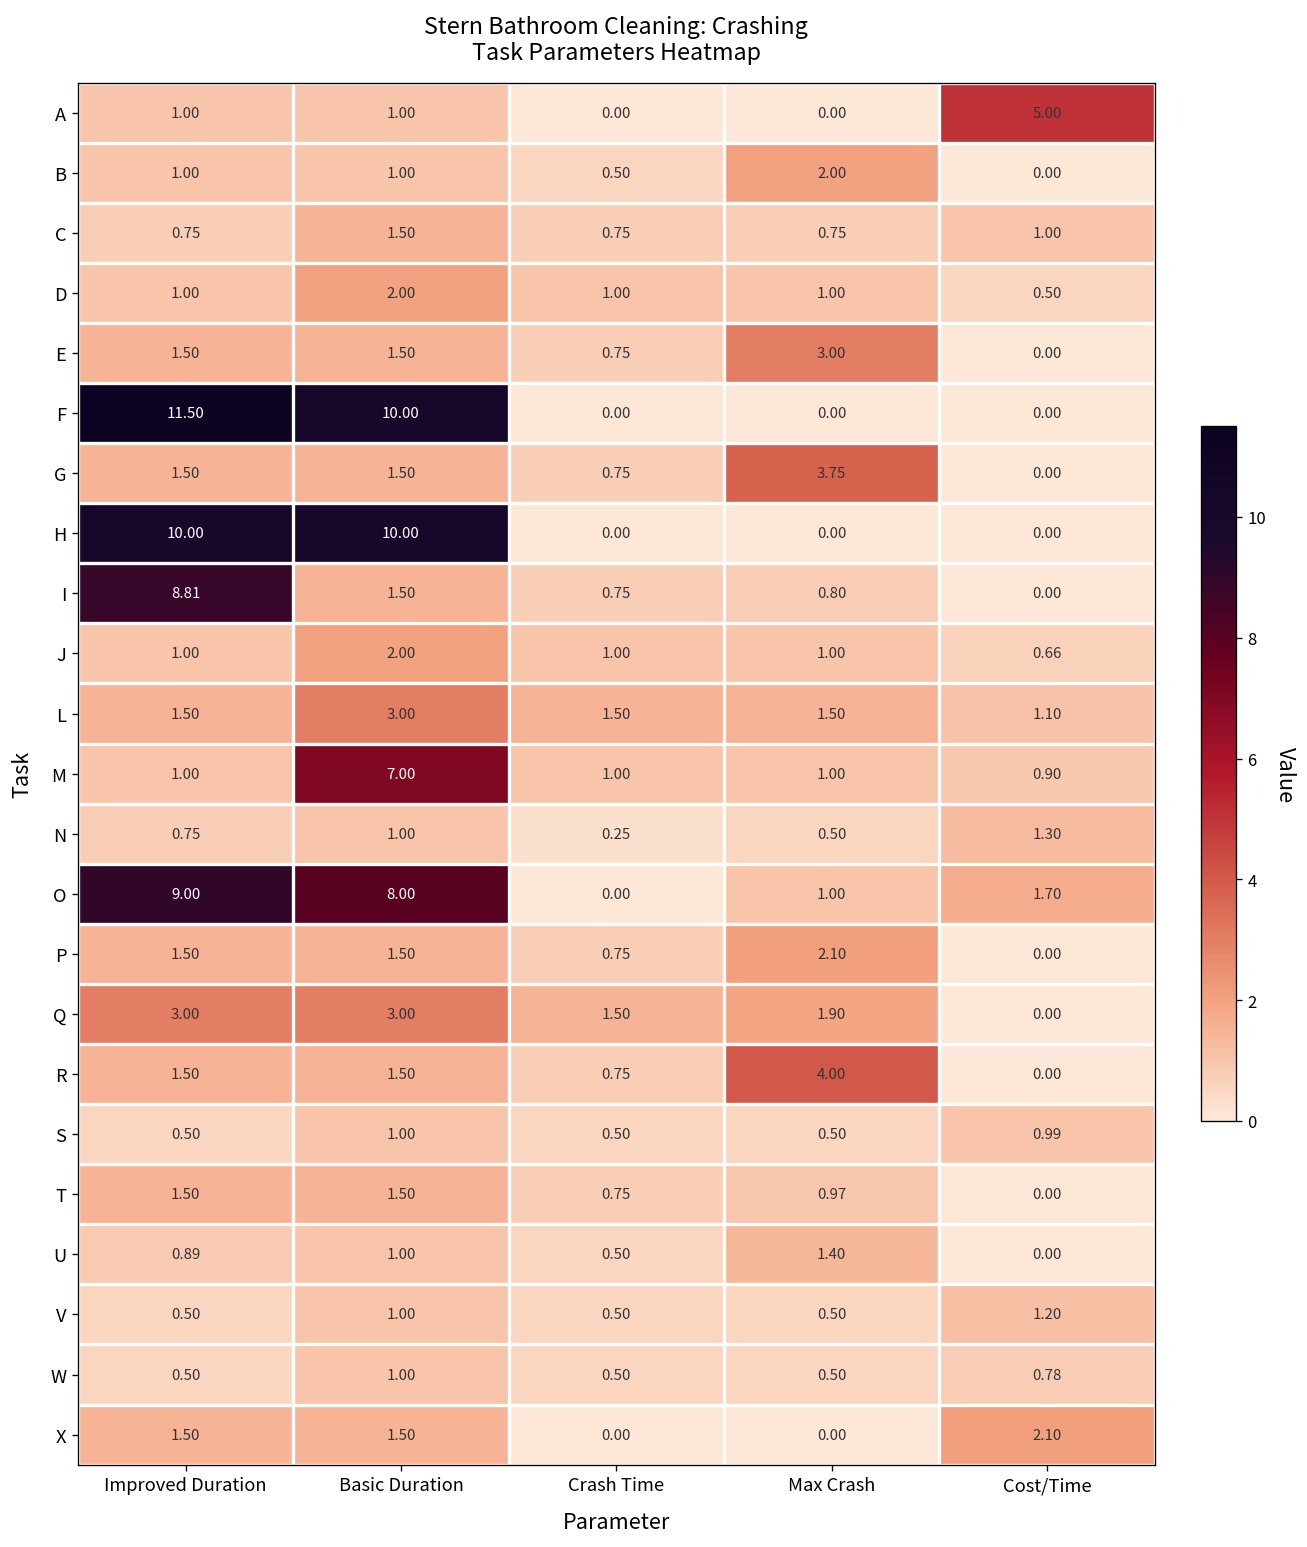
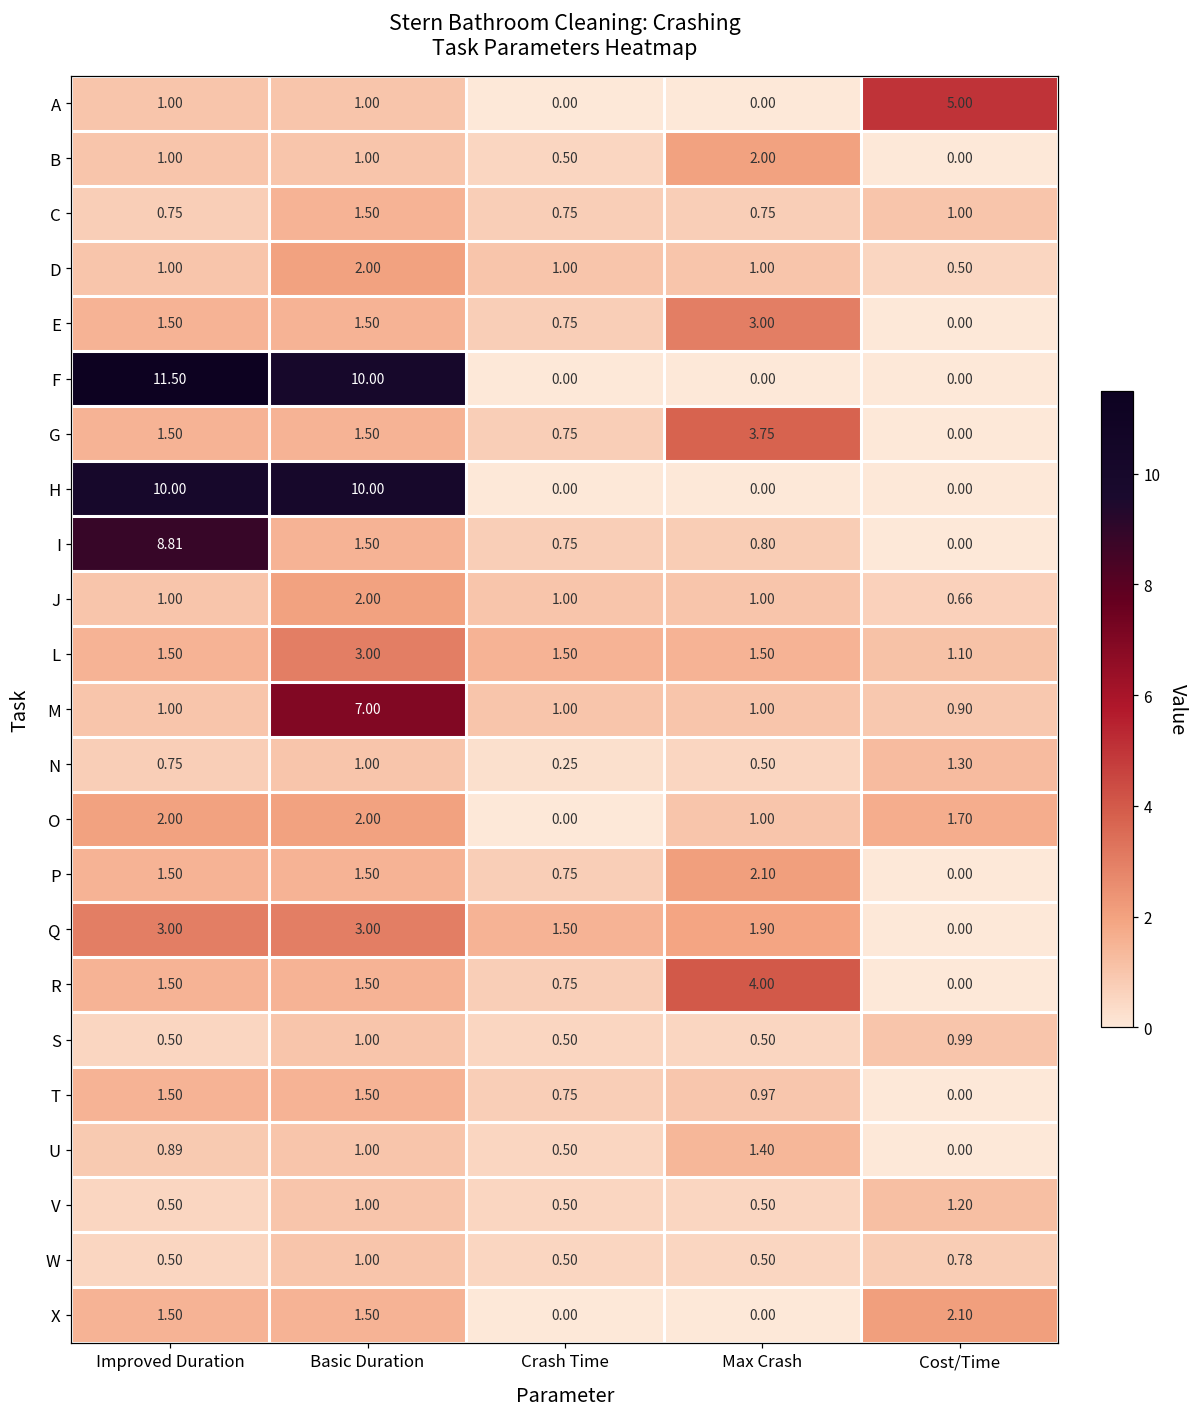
  {
    "A": {
      "Improved Duration": 1.00,
      "Basic Duration": 1.00,
      "Crash Time": 0.00,
      "Max Crash": 0.00,
      "Cost/Time": 5.00
    },
    "B": {
      "Improved Duration": 1.00,
      "Basic Duration": 1.00,
      "Crash Time": 0.50,
      "Max Crash": 2.00,
      "Cost/Time": 0.00
    },
    "C": {
      "Improved Duration": 0.75,
      "Basic Duration": 1.50,
      "Crash Time": 0.75,
      "Max Crash": 0.75,
      "Cost/Time": 1.00
    },
    "D": {
      "Improved Duration": 1.00,
      "Basic Duration": 2.00,
      "Crash Time": 1.00,
      "Max Crash": 1.00,
      "Cost/Time": 0.50
    },
    "E": {
      "Improved Duration": 1.50,
      "Basic Duration": 1.50,
      "Crash Time": 0.75,
      "Max Crash": 3.00,
      "Cost/Time": 0.00
    },
    "F": {
      "Improved Duration": 11.50,
      "Basic Duration": 10.00,
      "Crash Time": 0.00,
      "Max Crash": 0.00,
      "Cost/Time": 0.00
    },
    "G": {
      "Improved Duration": 1.50,
      "Basic Duration": 1.50,
      "Crash Time": 0.75,
      "Max Crash": 3.75,
      "Cost/Time": 0.00
    },
    "H": {
      "Improved Duration": 10.00,
      "Basic Duration": 10.00,
      "Crash Time": 0.00,
      "Max Crash": 0.00,
      "Cost/Time": 0.00
    },
    "I": {
      "Improved Duration": 8.81,
      "Basic Duration": 1.50,
      "Crash Time": 0.75,
      "Max Crash": 0.80,
      "Cost/Time": 0.00
    },
    "J": {
      "Improved Duration": 1.00,
      "Basic Duration": 2.00,
      "Crash Time": 1.00,
      "Max Crash": 1.00,
      "Cost/Time": 0.66
    },
    "L": {
      "Improved Duration": 1.50,
      "Basic Duration": 3.00,
      "Crash Time": 1.50,
      "Max Crash": 1.50,
      "Cost/Time": 1.10
    },
    "M": {
      "Improved Duration": 1.00,
      "Basic Duration": 7.00,
      "Crash Time": 1.00,
      "Max Crash": 1.00,
      "Cost/Time": 0.90
    },
    "N": {
      "Improved Duration": 0.75,
      "Basic Duration": 1.00,
      "Crash Time": 0.25,
      "Max Crash": 0.50,
      "Cost/Time": 1.30
    },
    "O": {
-     "Improved Duration": 9.00,
-     "Basic Duration": 8.00,
+     "Improved Duration": 2.00,
+     "Basic Duration": 2.00,
      "Crash Time": 0.00,
      "Max Crash": 1.00,
      "Cost/Time": 1.70
    },
    "P": {
      "Improved Duration": 1.50,
      "Basic Duration": 1.50,
      "Crash Time": 0.75,
      "Max Crash": 2.10,
      "Cost/Time": 0.00
    },
    "Q": {
      "Improved Duration": 3.00,
      "Basic Duration": 3.00,
      "Crash Time": 1.50,
      "Max Crash": 1.90,
      "Cost/Time": 0.00
    },
    "R": {
      "Improved Duration": 1.50,
      "Basic Duration": 1.50,
      "Crash Time": 0.75,
      "Max Crash": 4.00,
      "Cost/Time": 0.00
    },
    "S": {
      "Improved Duration": 0.50,
      "Basic Duration": 1.00,
      "Crash Time": 0.50,
      "Max Crash": 0.50,
      "Cost/Time": 0.99
    },
    "T": {
      "Improved Duration": 1.50,
      "Basic Duration": 1.50,
      "Crash Time": 0.75,
      "Max Crash": 0.97,
      "Cost/Time": 0.00
    },
    "U": {
      "Improved Duration": 0.89,
      "Basic Duration": 1.00,
      "Crash Time": 0.50,
      "Max Crash": 1.40,
      "Cost/Time": 0.00
    },
    "V": {
      "Improved Duration": 0.50,
      "Basic Duration": 1.00,
      "Crash Time": 0.50,
      "Max Crash": 0.50,
      "Cost/Time": 1.20
    },
    "W": {
      "Improved Duration": 0.50,
      "Basic Duration": 1.00,
      "Crash Time": 0.50,
      "Max Crash": 0.50,
      "Cost/Time": 0.78
    },
    "X": {
      "Improved Duration": 1.50,
      "Basic Duration": 1.50,
      "Crash Time": 0.00,
      "Max Crash": 0.00,
      "Cost/Time": 2.10
    }
  }
